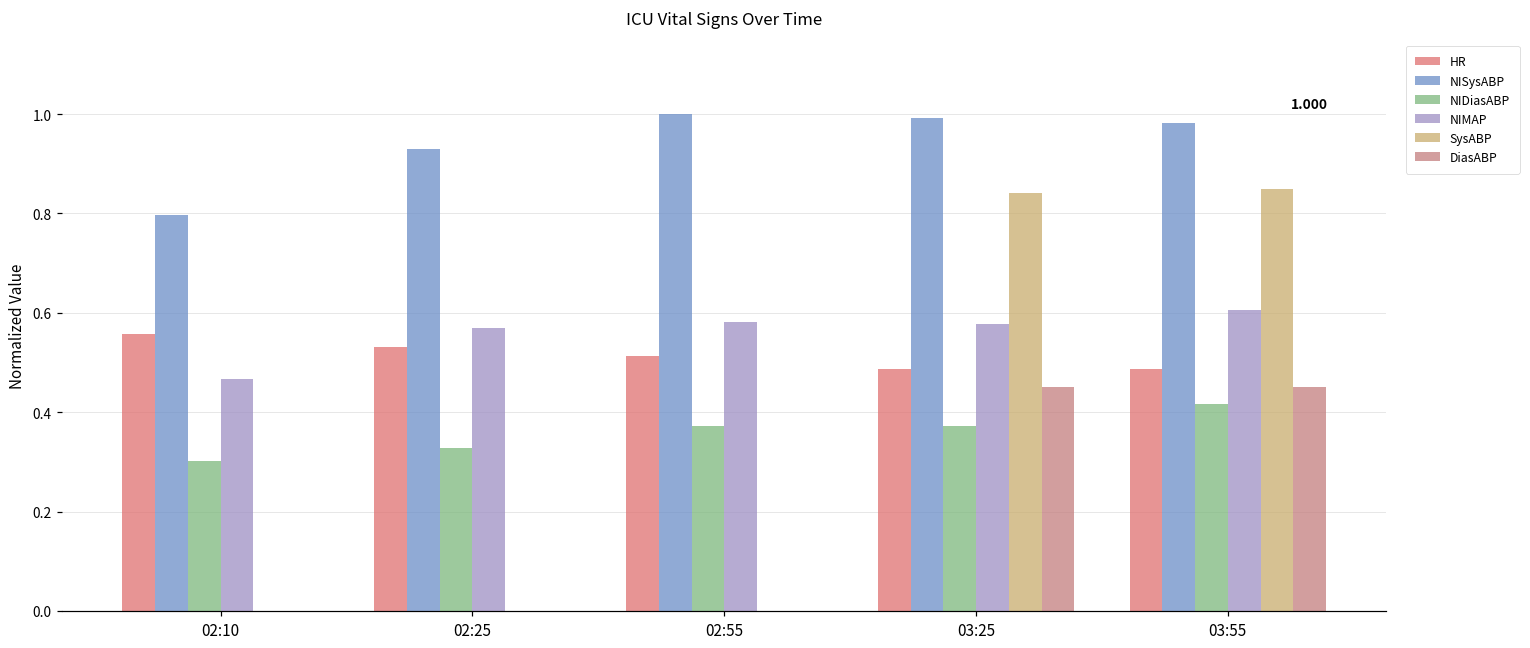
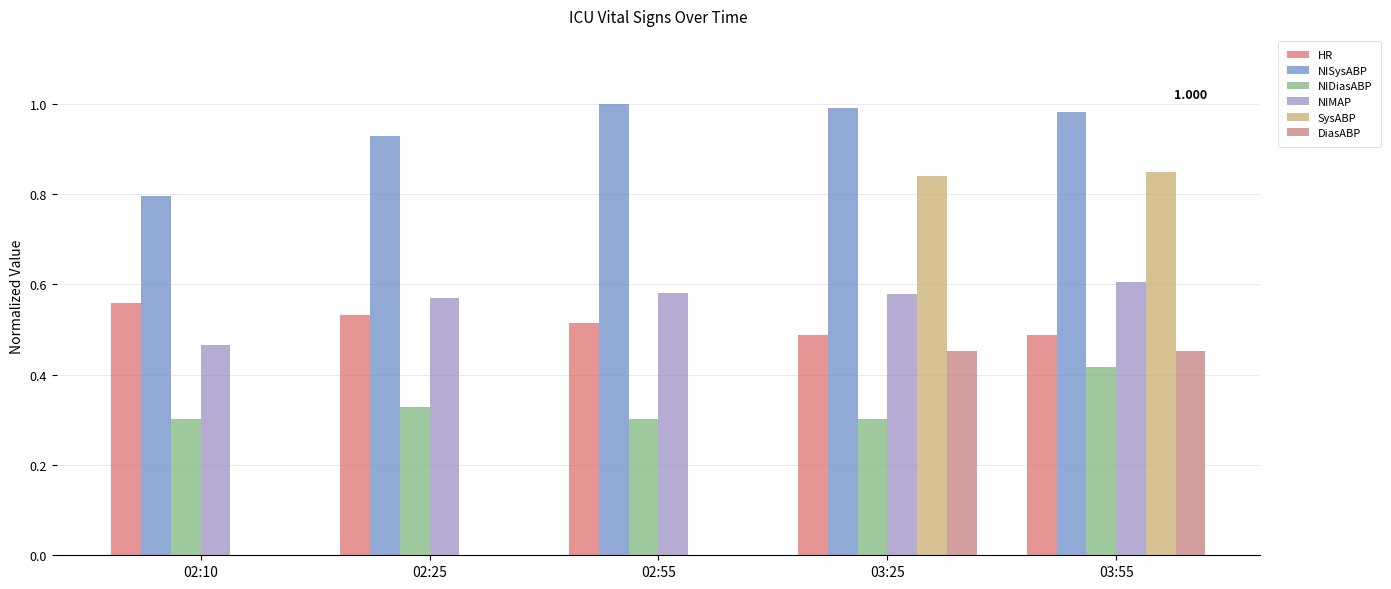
  {
    "NIDiasABP": {
      "02:10": 0.30,
      "02:25": 0.33,
-     "02:55": 0.37,
-     "03:25": 0.37,
+     "02:55": 0.30,
+     "03:25": 0.30,
      "03:55": 0.42
    }
  }
